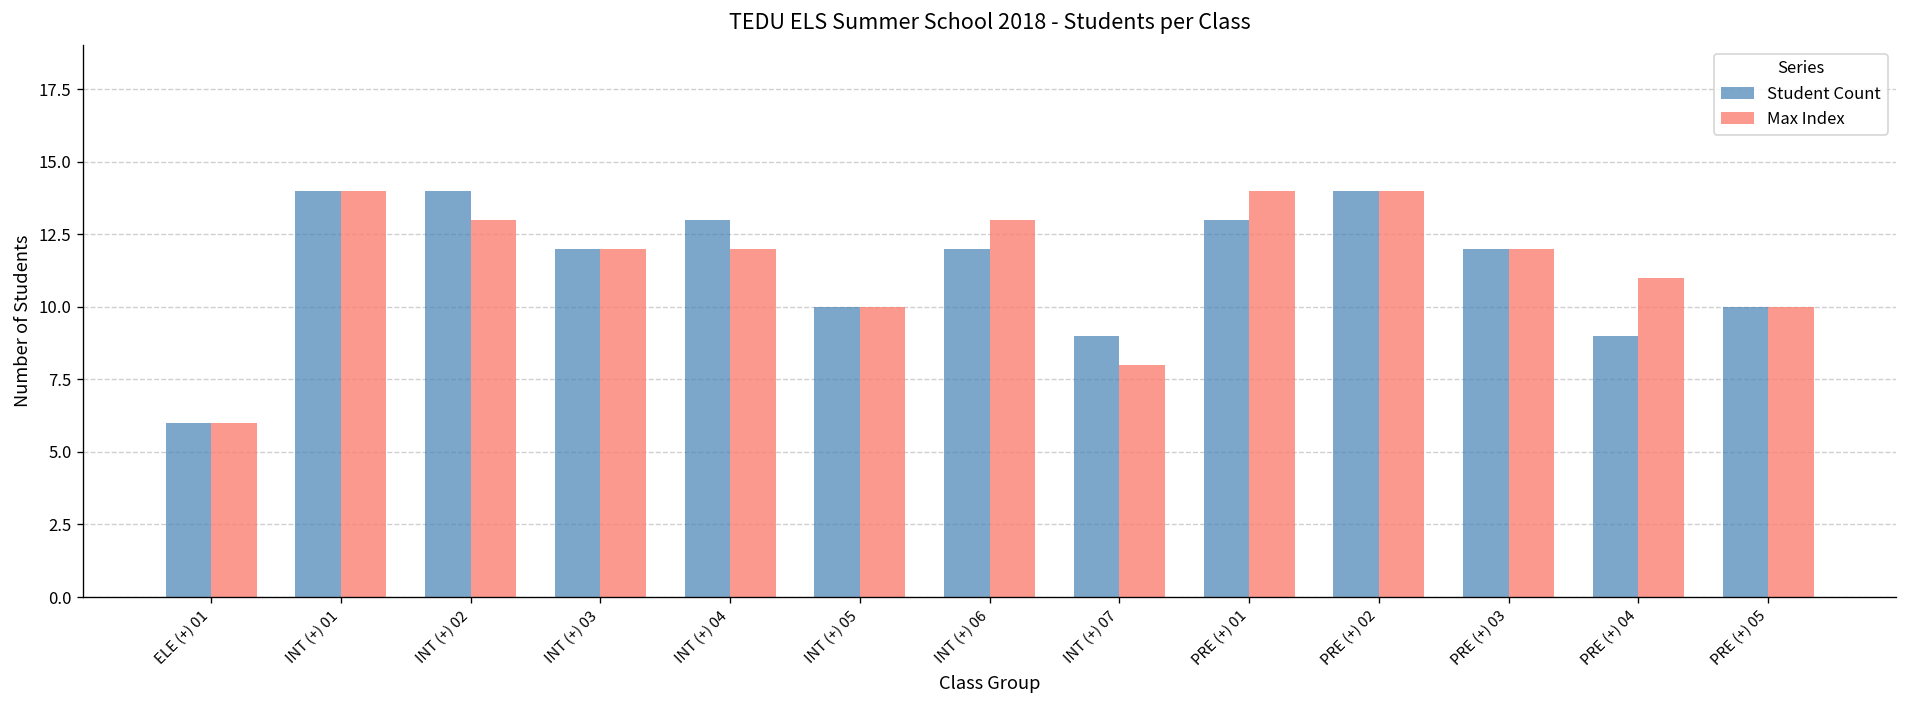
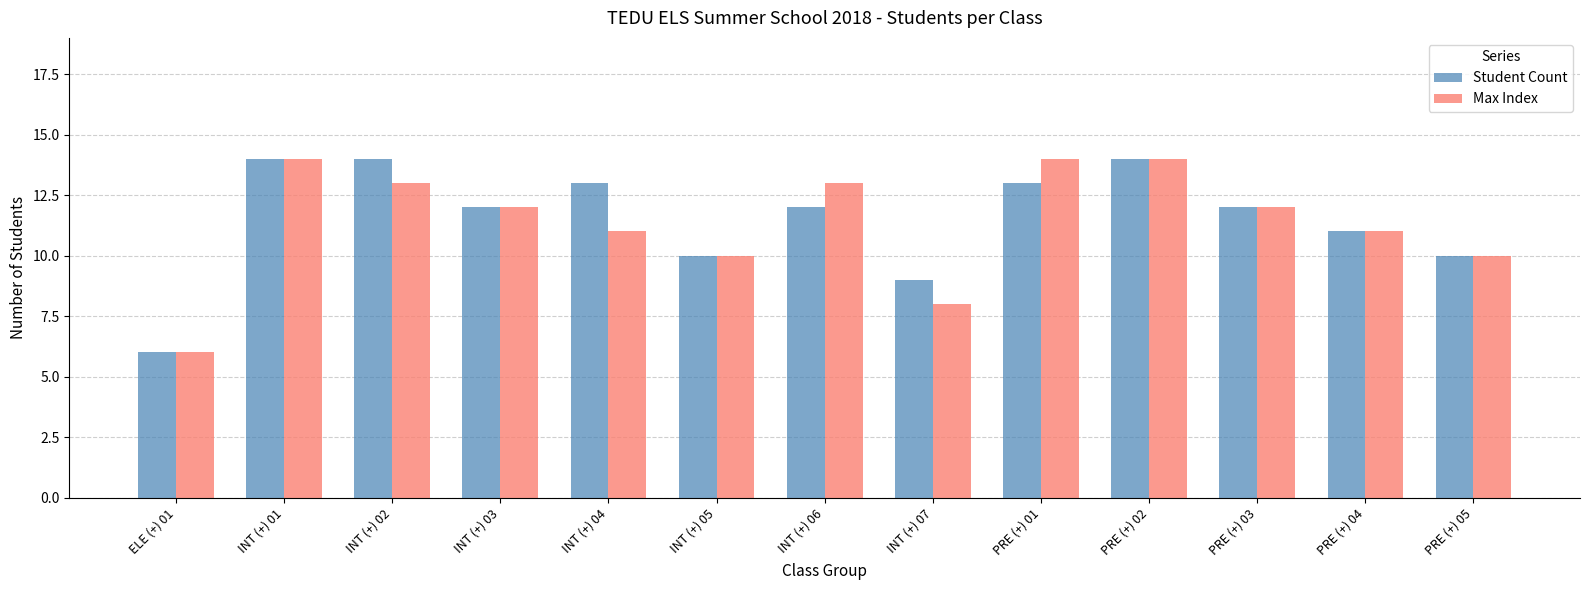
  {
    "Student Count": {
      "ELE (+) 01": 6,
      "INT (+) 01": 14,
      "INT (+) 02": 14,
      "INT (+) 03": 12,
      "INT (+) 04": 13,
      "INT (+) 05": 10,
      "INT (+) 06": 12,
      "INT (+) 07": 9,
      "PRE (+) 01": 13,
      "PRE (+) 02": 14,
      "PRE (+) 03": 12,
-     "PRE (+) 04": 9,
+     "PRE (+) 04": 11,
      "PRE (+) 05": 10
    },
    "Max Index": {
      "ELE (+) 01": 6,
      "INT (+) 01": 14,
      "INT (+) 02": 13,
      "INT (+) 03": 12,
-     "INT (+) 04": 12,
+     "INT (+) 04": 11,
      "INT (+) 05": 10,
      "INT (+) 06": 13,
      "INT (+) 07": 8,
      "PRE (+) 01": 14,
      "PRE (+) 02": 14,
      "PRE (+) 03": 12,
      "PRE (+) 04": 11,
      "PRE (+) 05": 10
    }
  }
